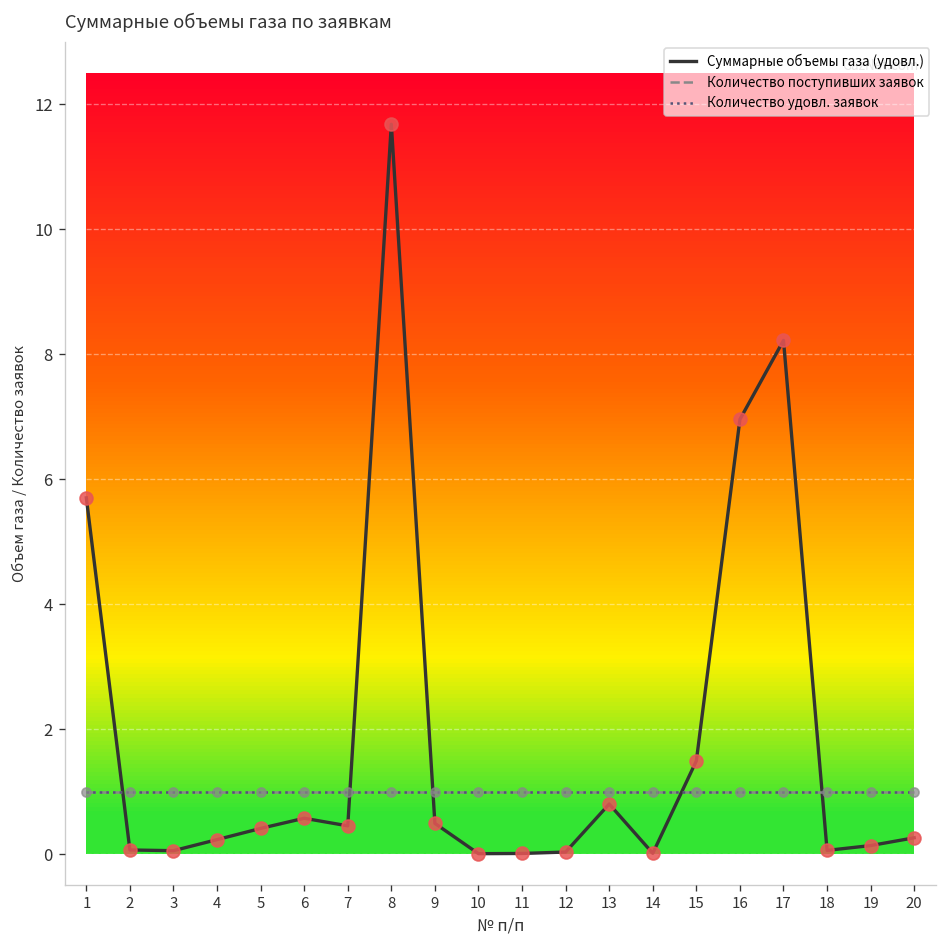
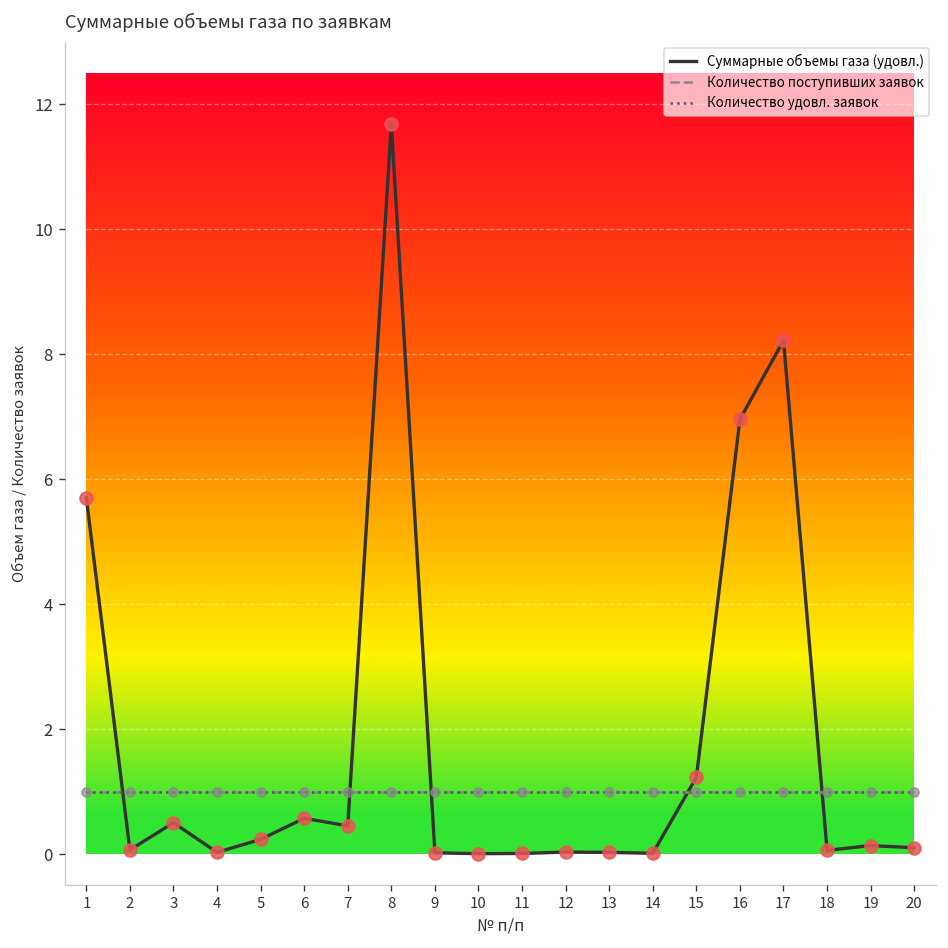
  {
    "Суммарные объемы газа (удовл.)": {
      "1": 5.7,
      "2": 0.1,
-     "3": 0.1,
-     "4": 0.2,
-     "5": 0.4,
+     "3": 0.5,
+     "4": 0.0,
+     "5": 0.2,
      "6": 0.6,
      "7": 0.5,
      "8": 11.7,
-     "9": 0.5,
+     "9": 0.0,
      "10": 0.0,
      "11": 0.0,
      "12": 0.0,
-     "13": 0.8,
+     "13": 0.0,
      "14": 0.0,
-     "15": 1.5,
+     "15": 1.2,
      "16": 7.0,
      "17": 8.2,
      "18": 0.1,
      "19": 0.1,
-     "20": 0.3
+     "20": 0.1
    },
    "Количество удовл. заявок": {
      "1": 1.0,
      "2": 1.0,
      "3": 1.0,
      "4": 1.0,
      "5": 1.0,
      "6": 1.0,
      "7": 1.0,
      "8": 1.0,
      "9": 1.0,
      "10": 1.0,
      "11": 1.0,
      "12": 1.0,
      "13": 1.0,
      "14": 1.0,
      "15": 1.0,
      "16": 1.0,
      "17": 1.0,
      "18": 1.0,
      "19": 1.0,
      "20": 1.0
    }
  }
